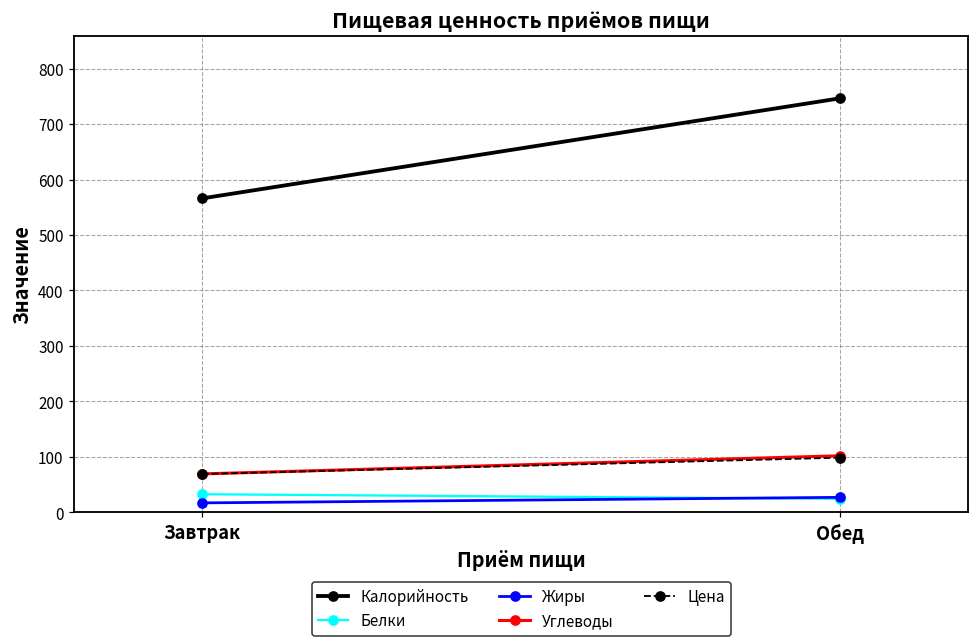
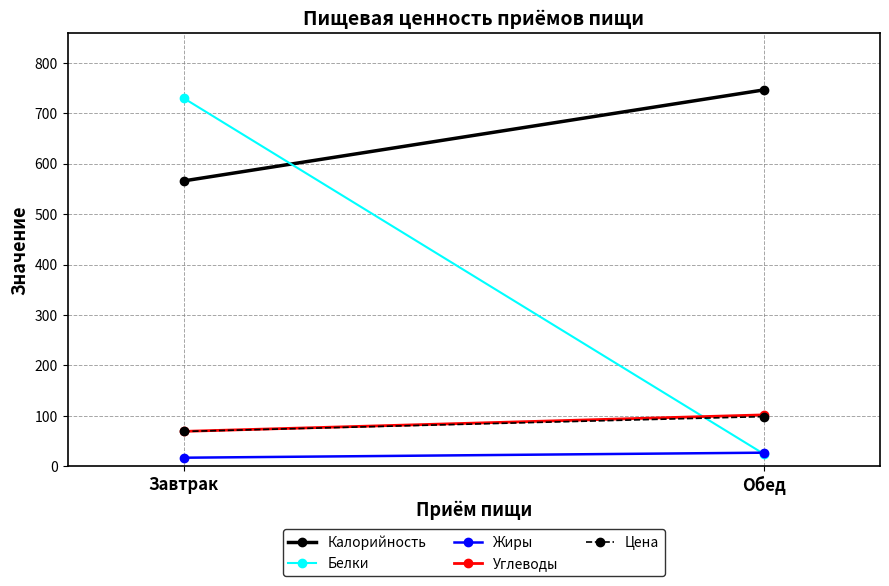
  {
    "Белки": {
-     "Завтрак": 30
+     "Завтрак": 730
    },
    "Жиры": {
      "Завтрак": 20
    }
  }
